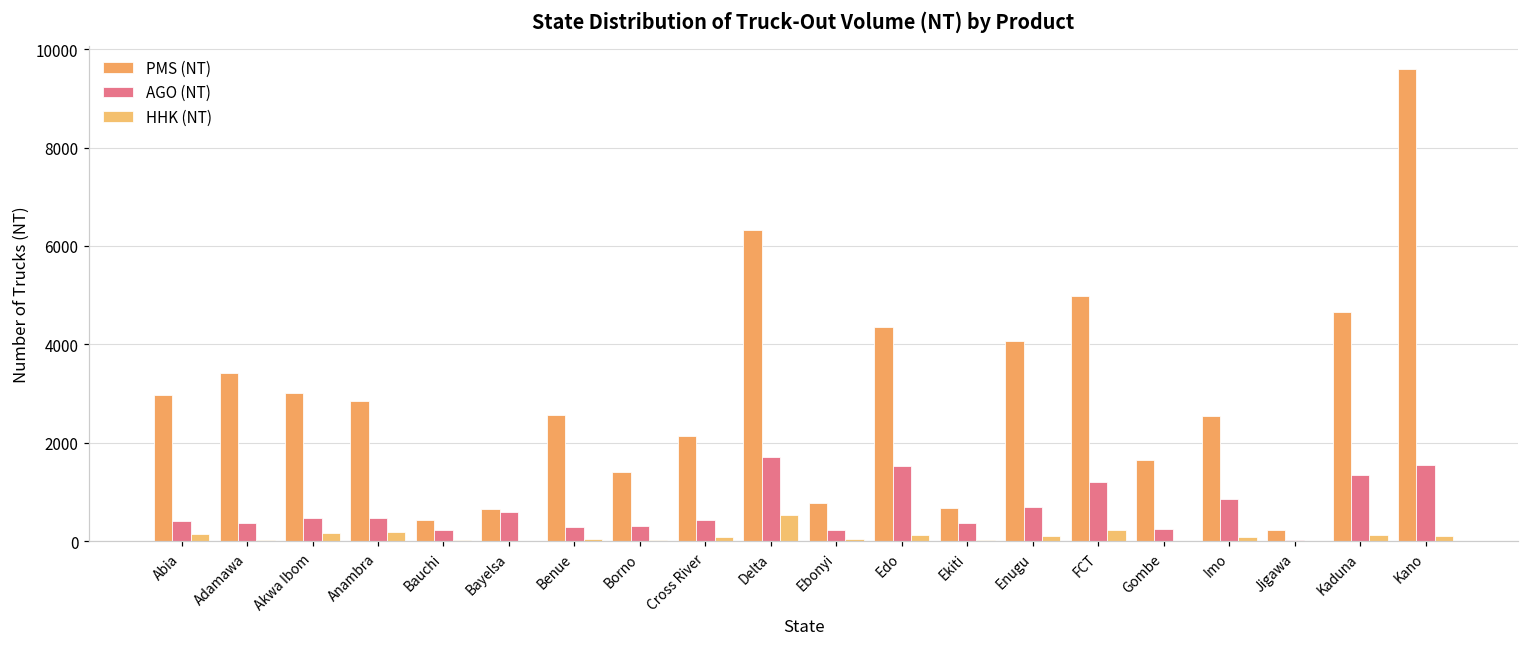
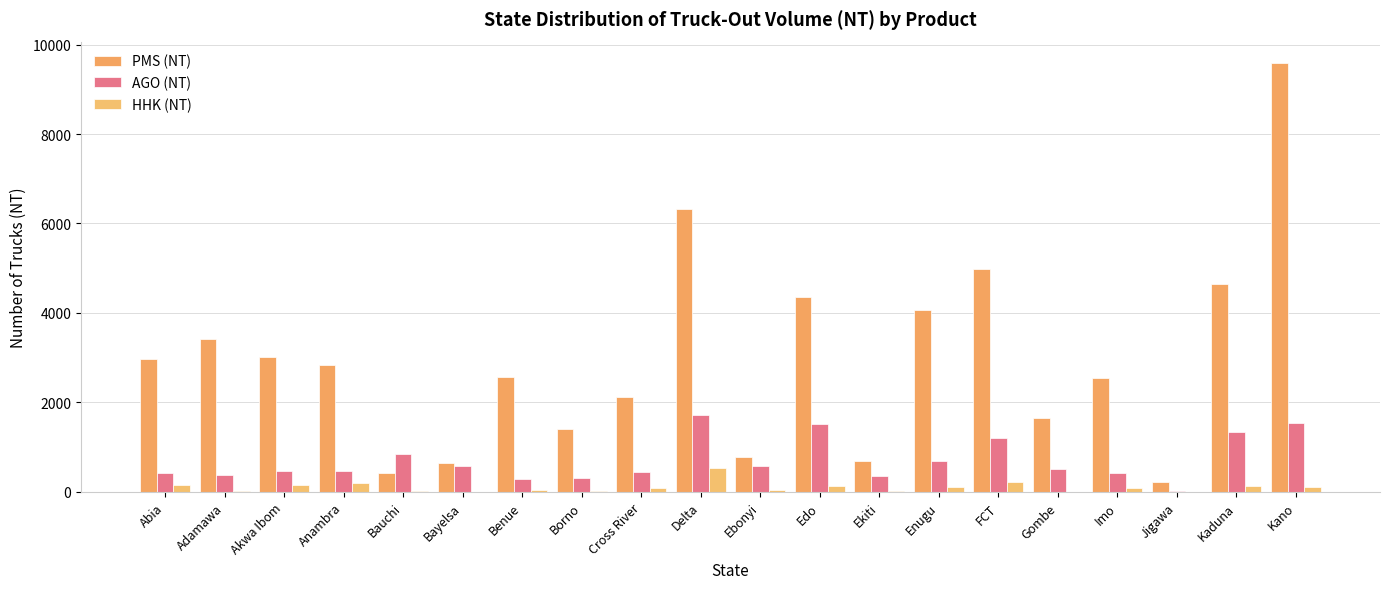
  {
    "AGO (NT)": {
      "Abia": 400,
      "Adamawa": 400,
      "Akwa Ibom": 500,
      "Anambra": 500,
-     "Bauchi": 200,
+     "Bauchi": 800,
      "Bayelsa": 600,
      "Benue": 300,
      "Borno": 300,
      "Cross River": 400,
      "Delta": 1700,
-     "Ebonyi": 200,
+     "Ebonyi": 600,
      "Edo": 1500,
      "Ekiti": 400,
      "Enugu": 700,
      "FCT": 1200,
-     "Gombe": 200,
-     "Imo": 900,
+     "Gombe": 500,
+     "Imo": 400,
      "Kaduna": 1300,
      "Kano": 1600
    }
  }
